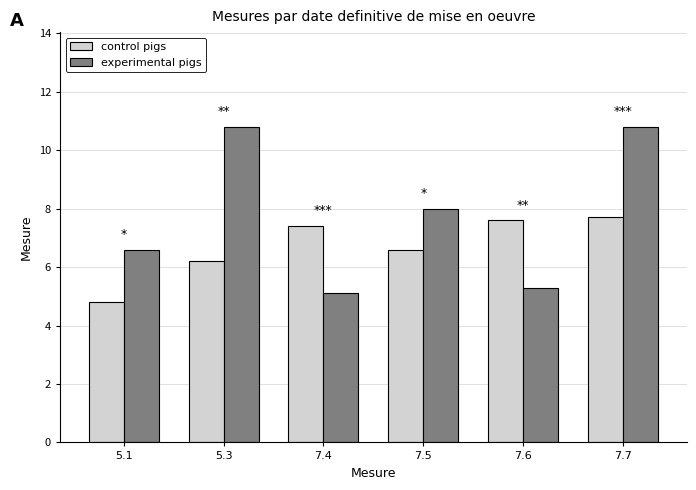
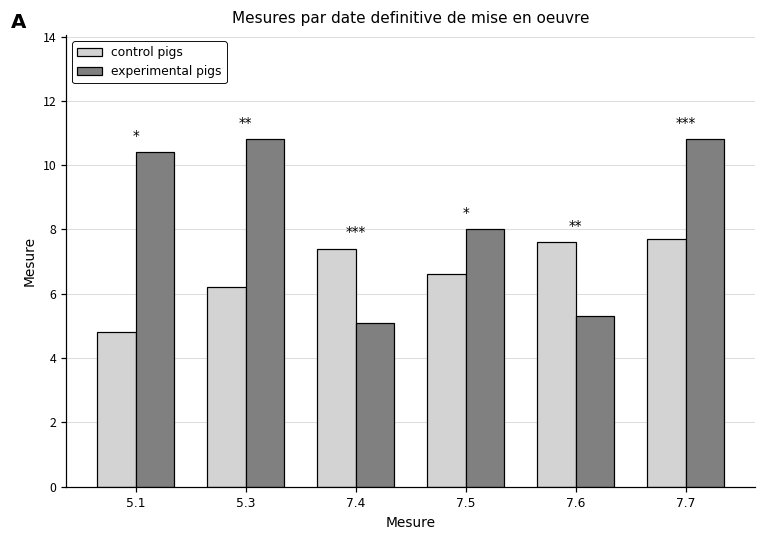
  {
    "control pigs": {
      "5.1": 4.8,
      "5.3": 6.2,
      "7.4": 7.4,
      "7.5": 6.6,
      "7.6": 7.6,
      "7.7": 7.7
    },
    "experimental pigs": {
-     "5.1": 6.6,
+     "5.1": 10.4,
      "5.3": 10.8,
      "7.4": 5.1,
      "7.5": 8.0,
      "7.6": 5.3,
      "7.7": 10.8
    }
  }
